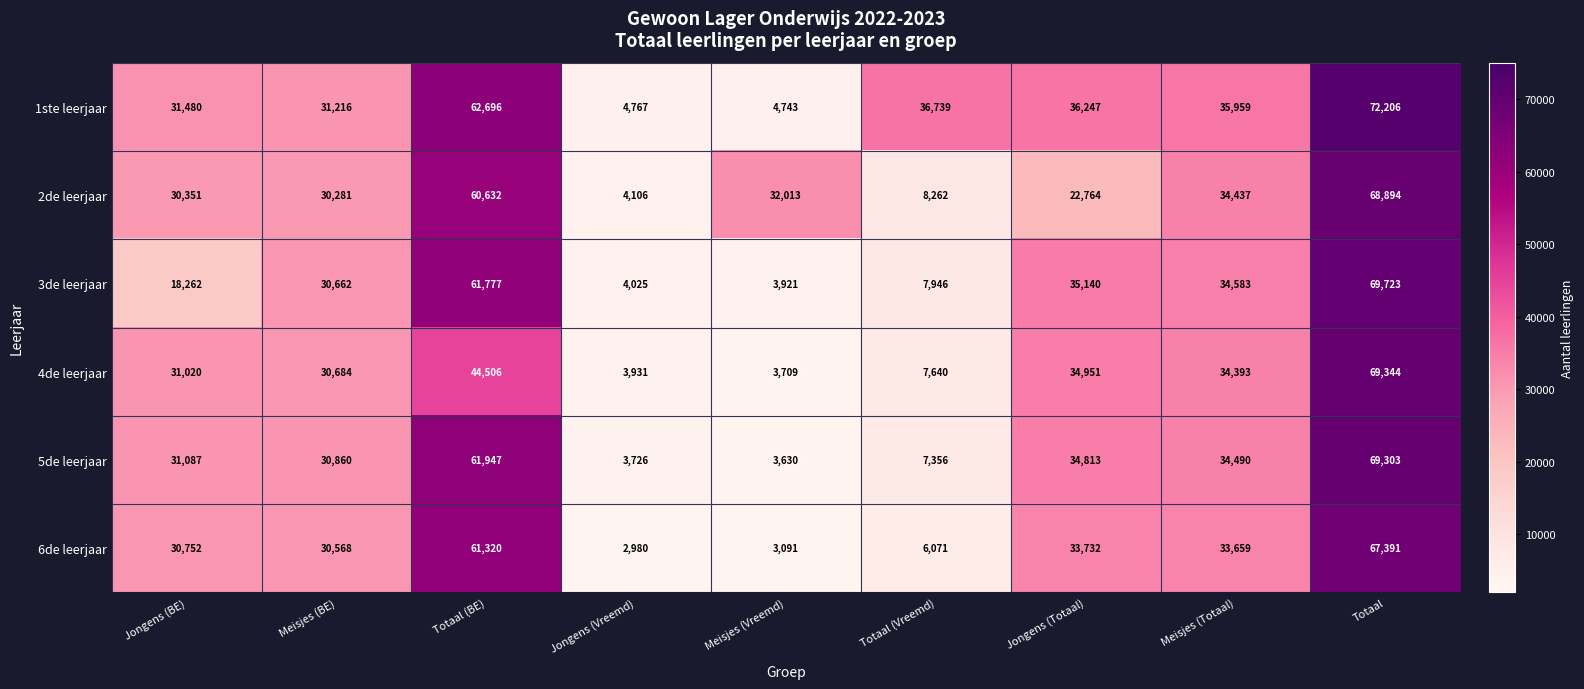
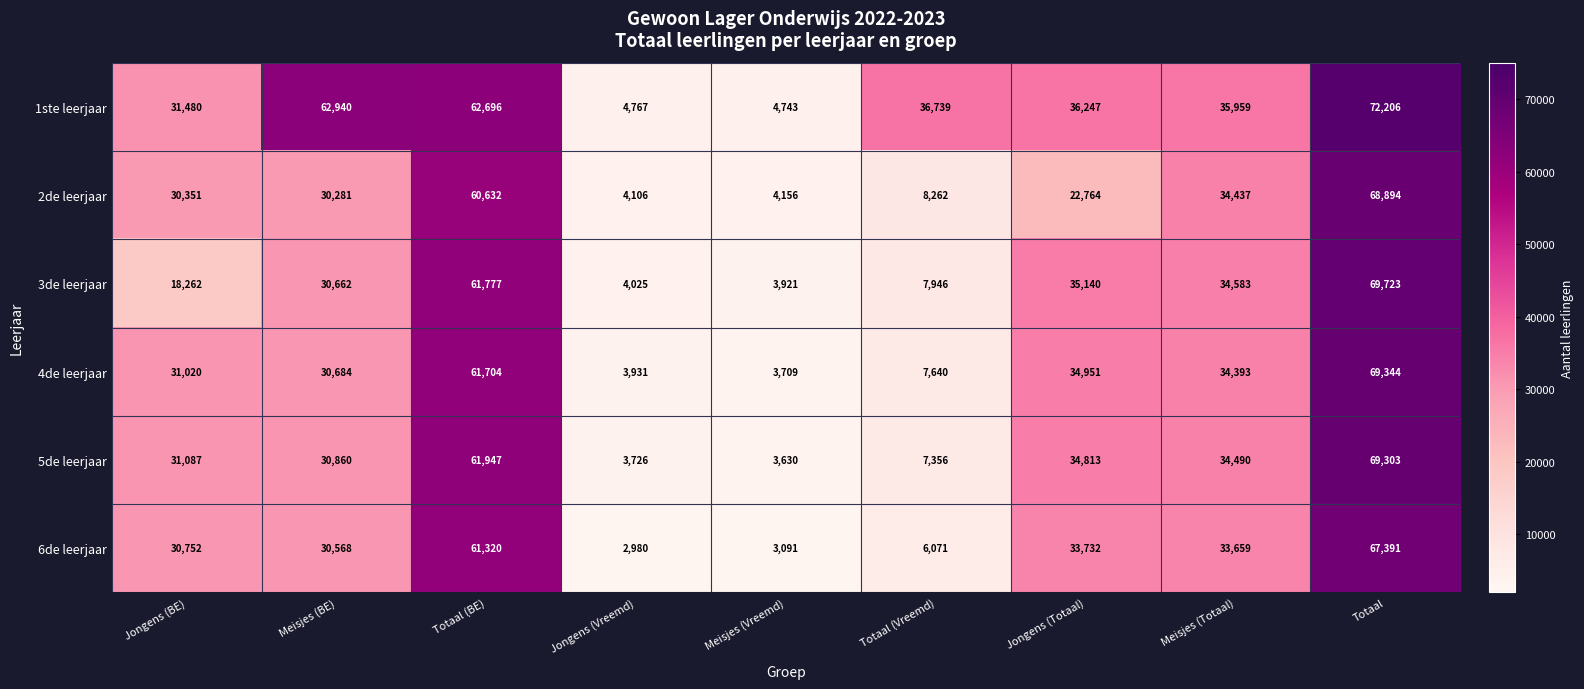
  {
    "1ste leerjaar": {
      "Jongens (BE)": "31,480",
-     "Meisjes (BE)": "31,216",
+     "Meisjes (BE)": "62,940",
      "Totaal (BE)": "62,696",
      "Jongens (Vreemd)": "4,767",
      "Meisjes (Vreemd)": "4,743",
      "Totaal (Vreemd)": "36,739",
      "Jongens (Totaal)": "36,247",
      "Meisjes (Totaal)": "35,959",
      "Totaal": "72,206"
    },
    "2de leerjaar": {
      "Jongens (BE)": "30,351",
      "Meisjes (BE)": "30,281",
      "Totaal (BE)": "60,632",
      "Jongens (Vreemd)": "4,106",
-     "Meisjes (Vreemd)": "32,013",
+     "Meisjes (Vreemd)": "4,156",
      "Totaal (Vreemd)": "8,262",
      "Jongens (Totaal)": "22,764",
      "Meisjes (Totaal)": "34,437",
      "Totaal": "68,894"
    },
    "3de leerjaar": {
      "Jongens (BE)": "18,262",
      "Meisjes (BE)": "30,662",
      "Totaal (BE)": "61,777",
      "Jongens (Vreemd)": "4,025",
      "Meisjes (Vreemd)": "3,921",
      "Totaal (Vreemd)": "7,946",
      "Jongens (Totaal)": "35,140",
      "Meisjes (Totaal)": "34,583",
      "Totaal": "69,723"
    },
    "4de leerjaar": {
      "Jongens (BE)": "31,020",
      "Meisjes (BE)": "30,684",
-     "Totaal (BE)": "44,506",
+     "Totaal (BE)": "61,704",
      "Jongens (Vreemd)": "3,931",
      "Meisjes (Vreemd)": "3,709",
      "Totaal (Vreemd)": "7,640",
      "Jongens (Totaal)": "34,951",
      "Meisjes (Totaal)": "34,393",
      "Totaal": "69,344"
    },
    "5de leerjaar": {
      "Jongens (BE)": "31,087",
      "Meisjes (BE)": "30,860",
      "Totaal (BE)": "61,947",
      "Jongens (Vreemd)": "3,726",
      "Meisjes (Vreemd)": "3,630",
      "Totaal (Vreemd)": "7,356",
      "Jongens (Totaal)": "34,813",
      "Meisjes (Totaal)": "34,490",
      "Totaal": "69,303"
    },
    "6de leerjaar": {
      "Jongens (BE)": "30,752",
      "Meisjes (BE)": "30,568",
      "Totaal (BE)": "61,320",
      "Jongens (Vreemd)": "2,980",
      "Meisjes (Vreemd)": "3,091",
      "Totaal (Vreemd)": "6,071",
      "Jongens (Totaal)": "33,732",
      "Meisjes (Totaal)": "33,659",
      "Totaal": "67,391"
    }
  }
